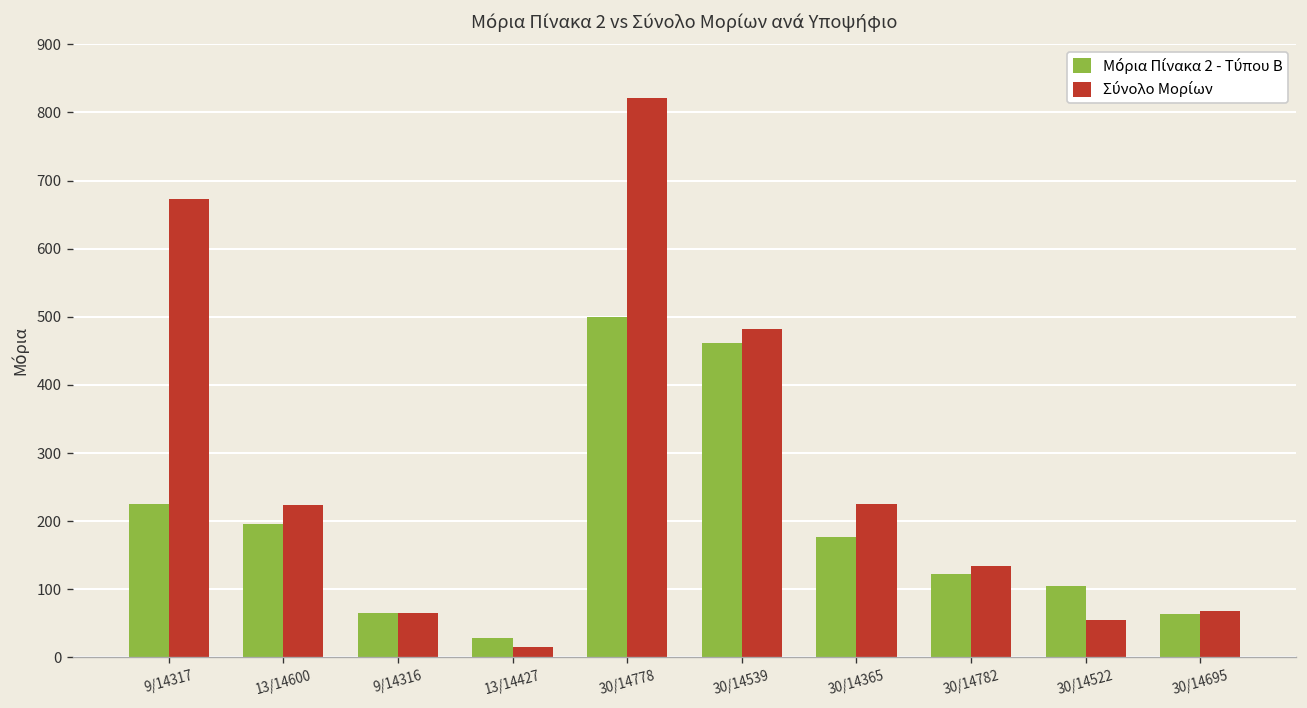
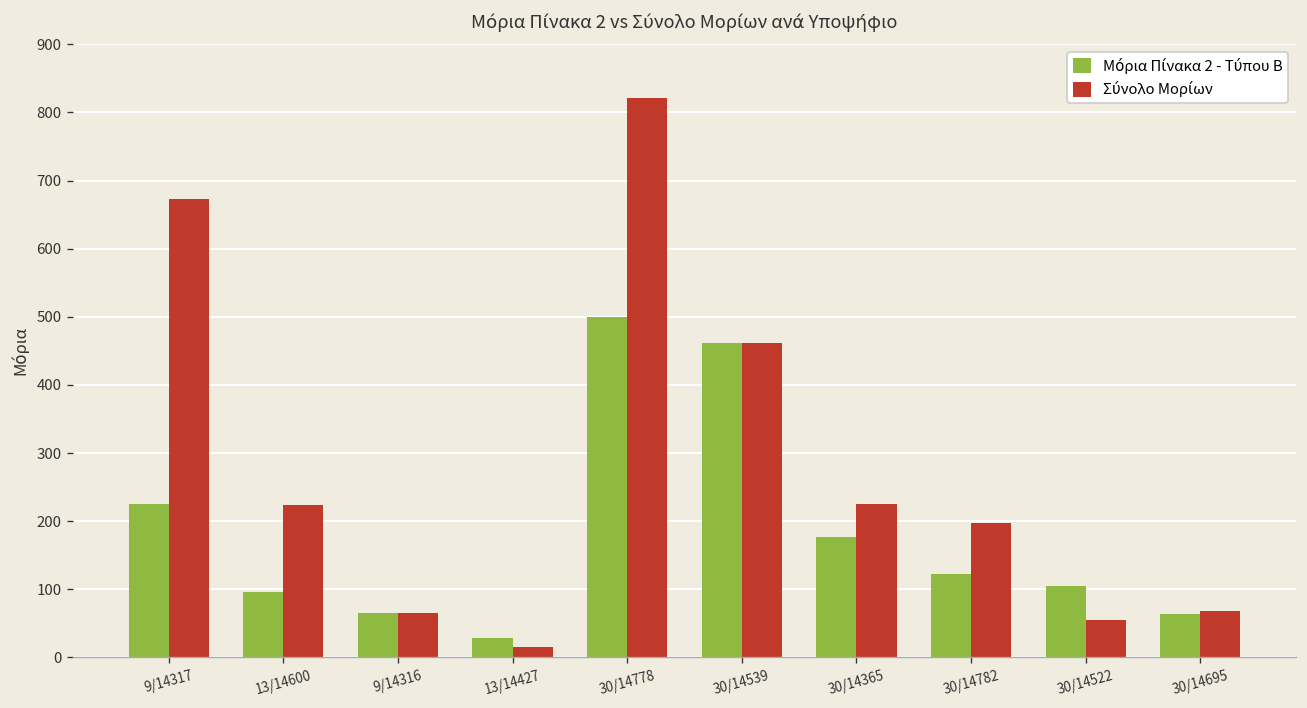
  {
    "Μόρια Πίνακα 2 - Τύπου Β": {
      "9/14317": 220,
-     "13/14600": 200,
+     "13/14600": 100,
      "9/14316": 70,
      "13/14427": 30,
      "30/14778": 500,
      "30/14539": 460,
      "30/14365": 180,
      "30/14782": 120,
      "30/14522": 100,
      "30/14695": 60
    },
    "Σύνολο Μορίων": {
      "9/14317": 670,
      "13/14600": 220,
      "9/14316": 70,
      "13/14427": 20,
      "30/14778": 820,
-     "30/14539": 480,
+     "30/14539": 460,
      "30/14365": 220,
-     "30/14782": 130,
+     "30/14782": 200,
      "30/14522": 60,
      "30/14695": 70
    }
  }
